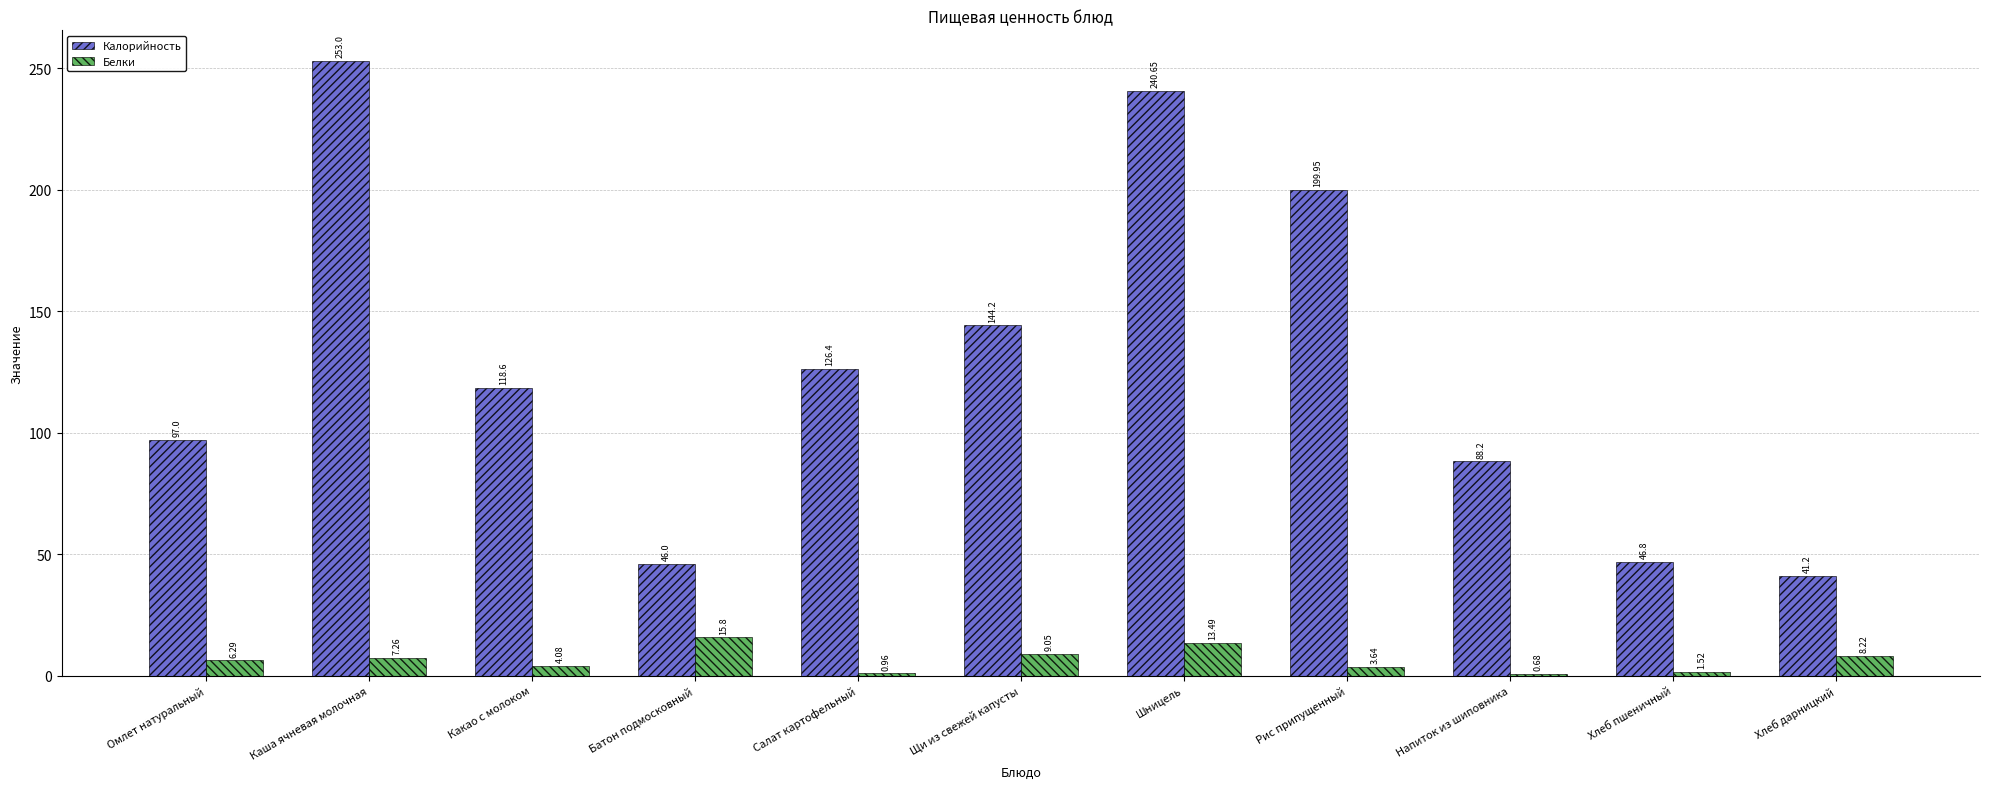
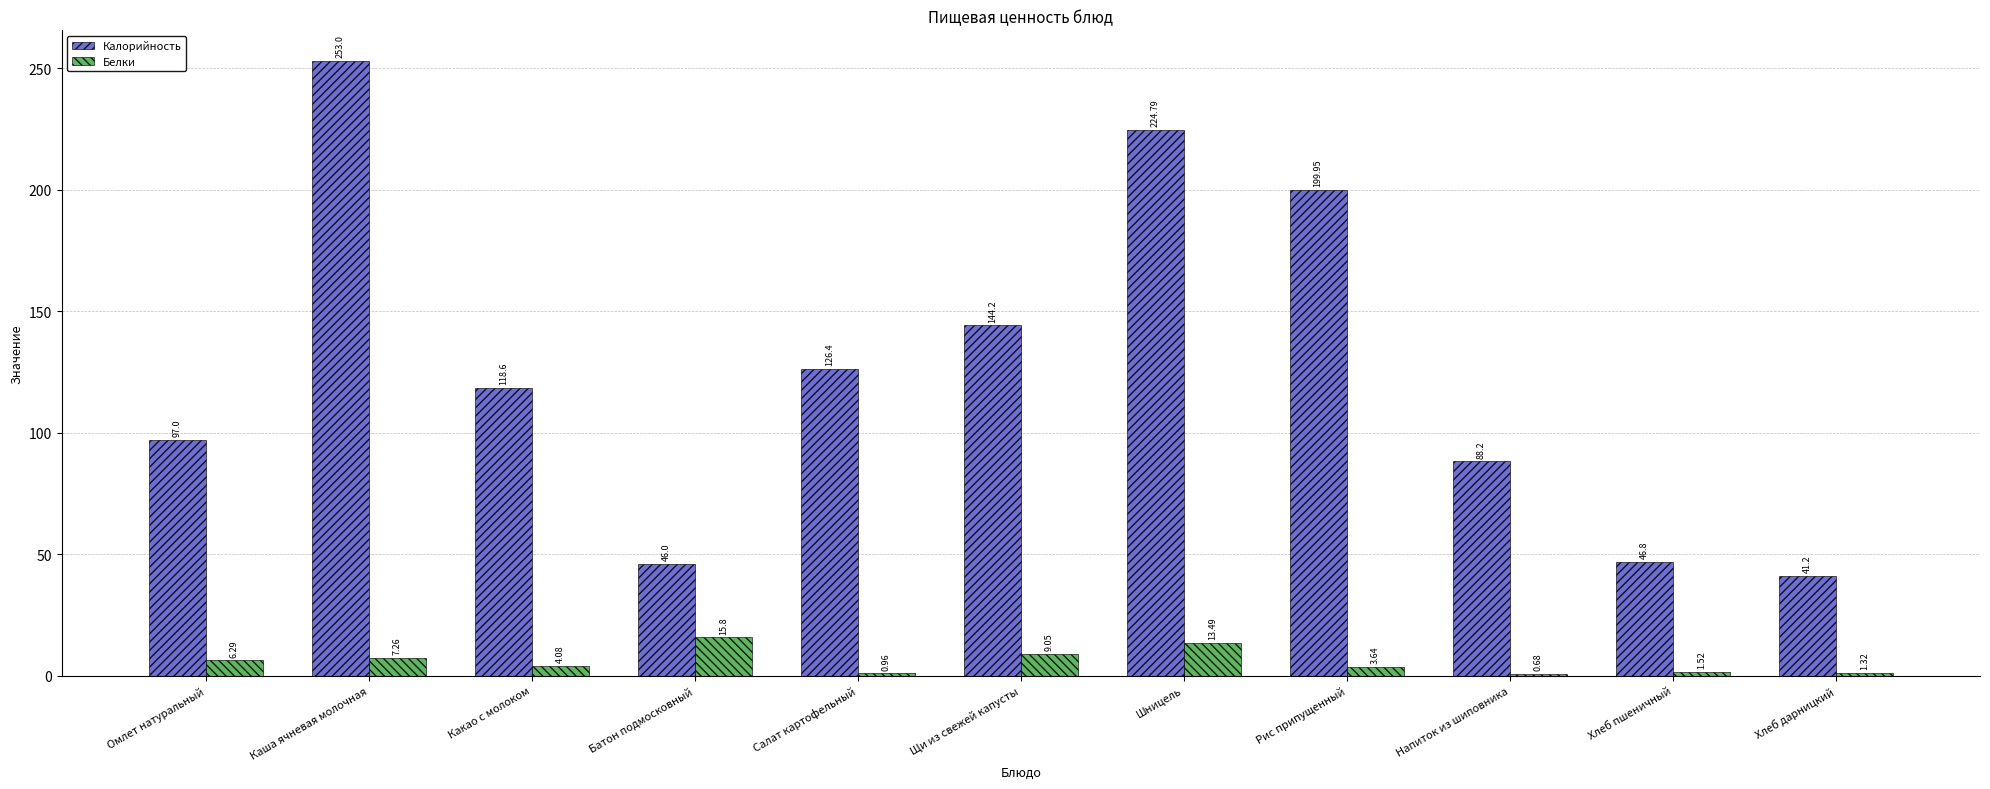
  {
    "Калорийность": {
      "Омлет натуральный": 97.0,
      "Каша ячневая молочная": 253.0,
      "Какао с молоком": 118.6,
      "Батон подмосковный": 46.0,
      "Салат картофельный": 126.4,
      "Щи из свежей капусты": 144.2,
-     "Шницель": 240.65,
+     "Шницель": 224.79,
      "Рис припущенный": 199.95,
      "Напиток из шиповника": 88.2,
      "Хлеб пшеничный": 46.8,
      "Хлеб дарницкий": 41.2
    },
    "Белки": {
      "Омлет натуральный": 6.29,
      "Каша ячневая молочная": 7.26,
      "Какао с молоком": 4.08,
      "Батон подмосковный": 15.8,
      "Салат картофельный": 0.96,
      "Щи из свежей капусты": 9.05,
      "Шницель": 13.49,
      "Рис припущенный": 3.64,
      "Напиток из шиповника": 0.68,
      "Хлеб пшеничный": 1.52,
-     "Хлеб дарницкий": 8.22
+     "Хлеб дарницкий": 1.32
    }
  }
